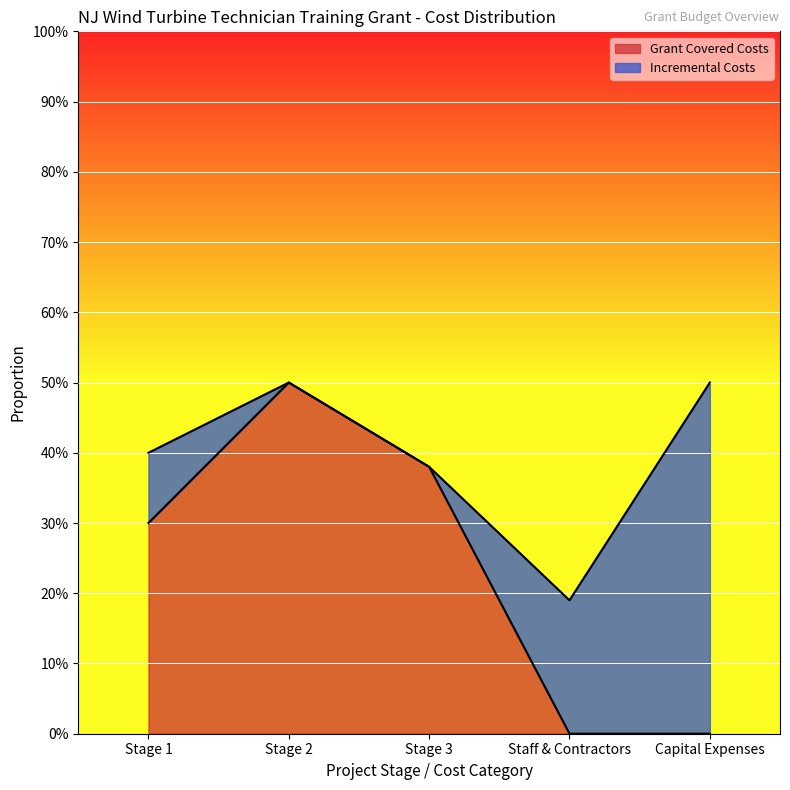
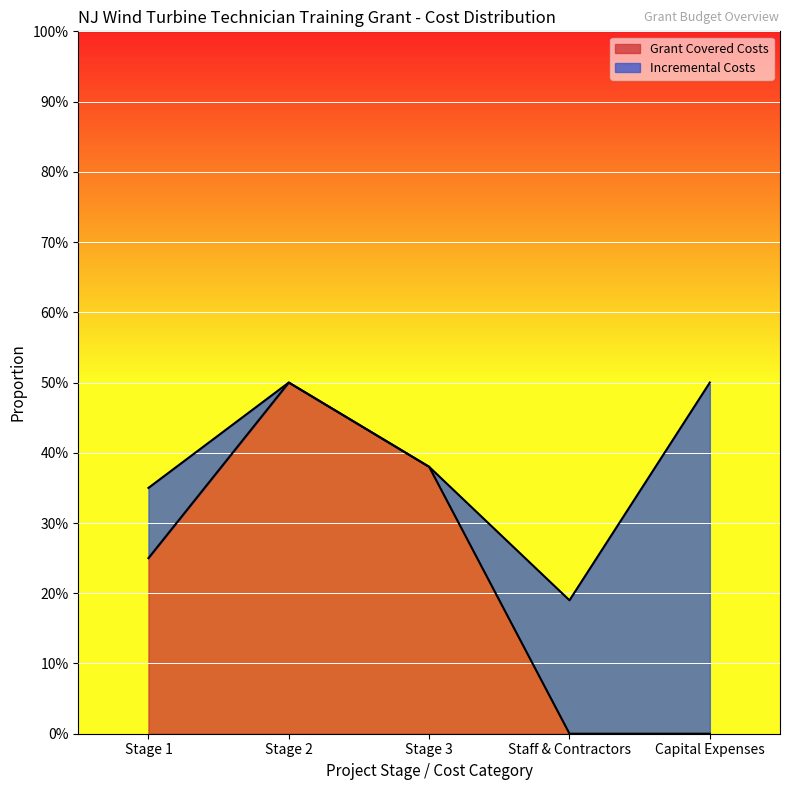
  {
    "Grant Covered Costs": {
-     "Stage 1": "30%",
+     "Stage 1": "25%",
      "Staff & Contractors": "0%",
      "Capital Expenses": "0%"
    },
    "Incremental Costs": {
      "Stage 1": "10%",
      "Staff & Contractors": "19%",
      "Capital Expenses": "50%"
    }
  }
